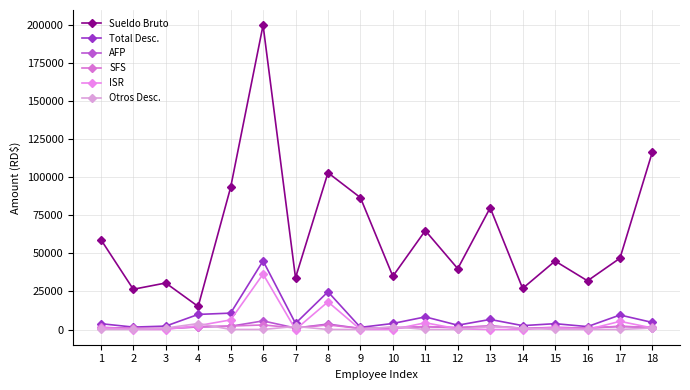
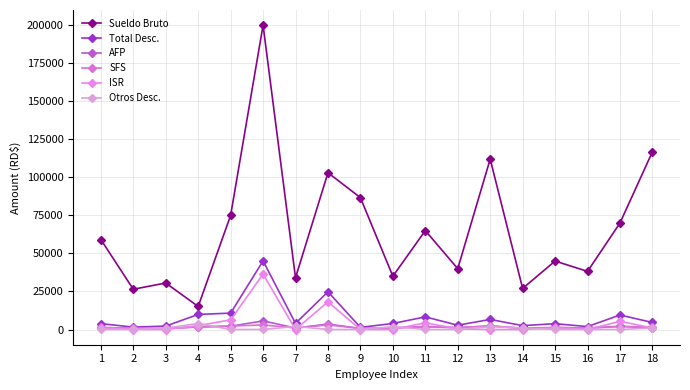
  {
    "Sueldo Bruto": {
      "1": 59000,
      "2": 26000,
      "3": 31000,
      "4": 15000,
-     "5": 93000,
+     "5": 75000,
      "6": 200000,
      "7": 34000,
      "8": 103000,
      "9": 87000,
      "10": 35000,
      "11": 65000,
      "12": 40000,
-     "13": 80000,
+     "13": 112000,
      "14": 27000,
      "15": 45000,
-     "16": 32000,
-     "17": 47000,
+     "16": 38000,
+     "17": 70000,
      "18": 117000
    }
  }
